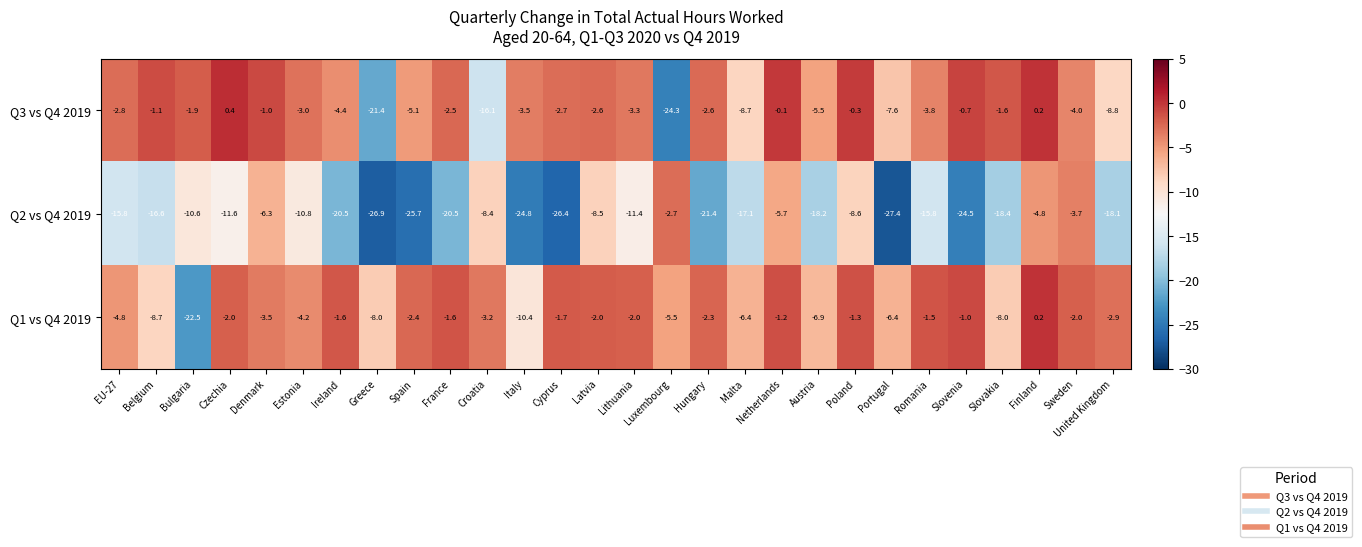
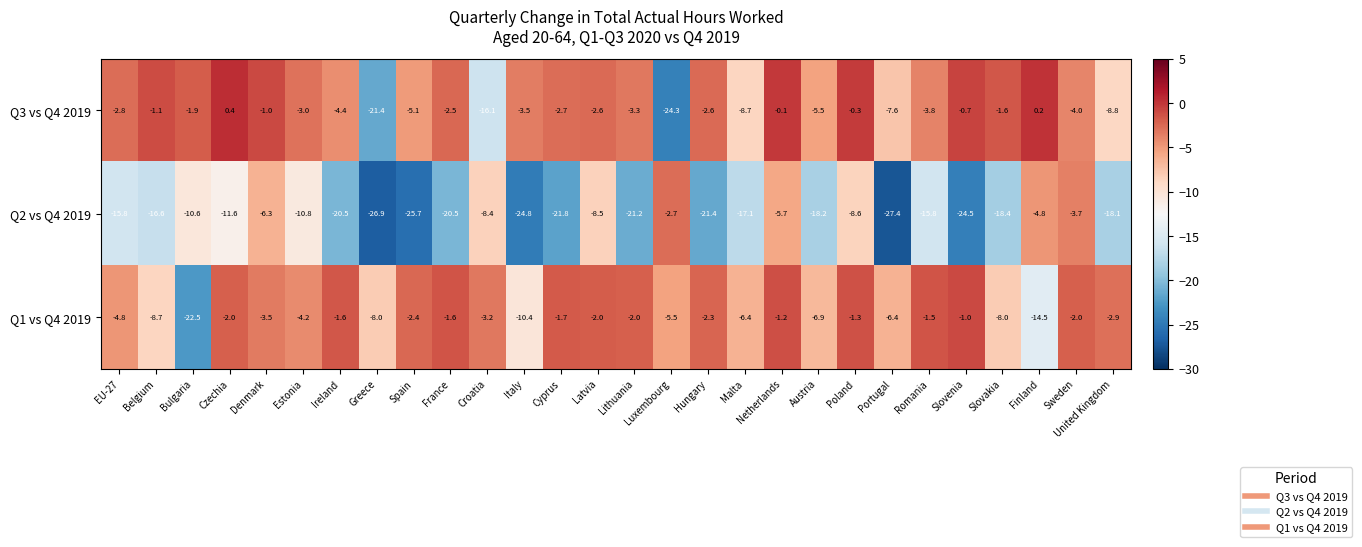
  {
    "Q3 vs Q4 2019": {
      "EU-27": -2.8,
      "Belgium": -1.1,
      "Bulgaria": -1.9,
      "Czechia": 0.4,
      "Denmark": -1.0,
      "Estonia": -3.0,
      "Ireland": -4.4,
      "Greece": -21.4,
      "Spain": -5.1,
      "France": -2.5,
      "Croatia": -16.1,
      "Italy": -3.5,
      "Cyprus": -2.7,
      "Latvia": -2.6,
      "Lithuania": -3.3,
      "Luxembourg": -24.3,
      "Hungary": -2.6,
      "Malta": -8.7,
      "Netherlands": -0.1,
      "Austria": -5.5,
      "Poland": -0.3,
      "Portugal": -7.6,
      "Romania": -3.8,
      "Slovenia": -0.7,
      "Slovakia": -1.6,
      "Finland": 0.2,
      "Sweden": -4.0,
      "United Kingdom": -8.8
    },
    "Q2 vs Q4 2019": {
      "Belgium": -16.6,
      "Bulgaria": -10.6,
      "Czechia": -11.6,
      "Denmark": -6.3,
      "Estonia": -10.8,
      "Ireland": -20.5,
      "Greece": -26.9,
      "Spain": -25.7,
      "France": -20.5,
      "Croatia": -8.4,
      "Italy": -24.8,
-     "Cyprus": -26.4,
+     "Cyprus": -21.8,
      "Latvia": -8.5,
-     "Lithuania": -11.4,
+     "Lithuania": -21.2,
      "Luxembourg": -2.7,
      "Hungary": -21.4,
      "Malta": -17.1,
      "Netherlands": -5.7,
      "Austria": -18.2,
      "Poland": -8.6,
      "Portugal": -27.4,
      "Slovenia": -24.5,
      "Slovakia": -18.4,
      "Finland": -4.8,
      "Sweden": -3.7,
      "United Kingdom": -18.1
    },
    "Q1 vs Q4 2019": {
      "EU-27": -4.8,
      "Belgium": -8.7,
      "Bulgaria": -22.5,
      "Czechia": -2.0,
      "Denmark": -3.5,
      "Estonia": -4.2,
      "Ireland": -1.6,
      "Greece": -8.0,
      "Spain": -2.4,
      "France": -1.6,
      "Croatia": -3.2,
      "Italy": -10.4,
      "Cyprus": -1.7,
      "Latvia": -2.0,
      "Lithuania": -2.0,
      "Luxembourg": -5.5,
      "Hungary": -2.3,
      "Malta": -6.4,
      "Netherlands": -1.2,
      "Austria": -6.9,
      "Poland": -1.3,
      "Portugal": -6.4,
      "Romania": -1.5,
      "Slovenia": -1.0,
      "Slovakia": -8.0,
-     "Finland": 0.2,
+     "Finland": -14.5,
      "Sweden": -2.0,
      "United Kingdom": -2.9
    }
  }
